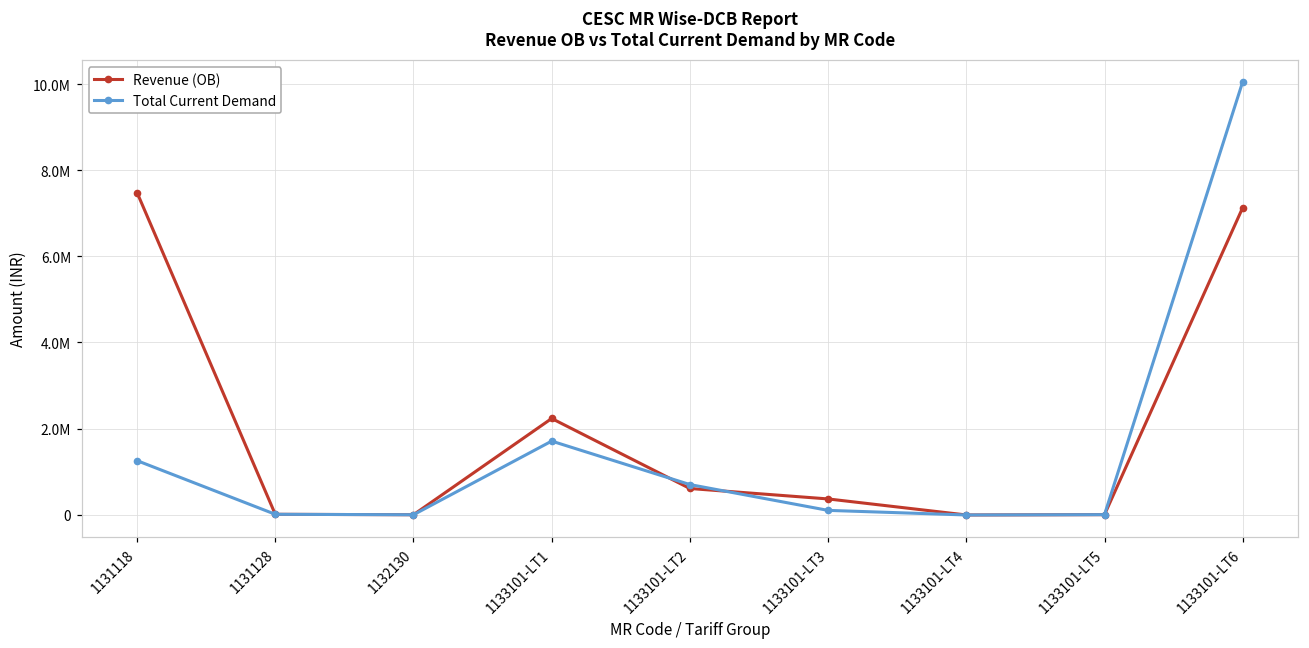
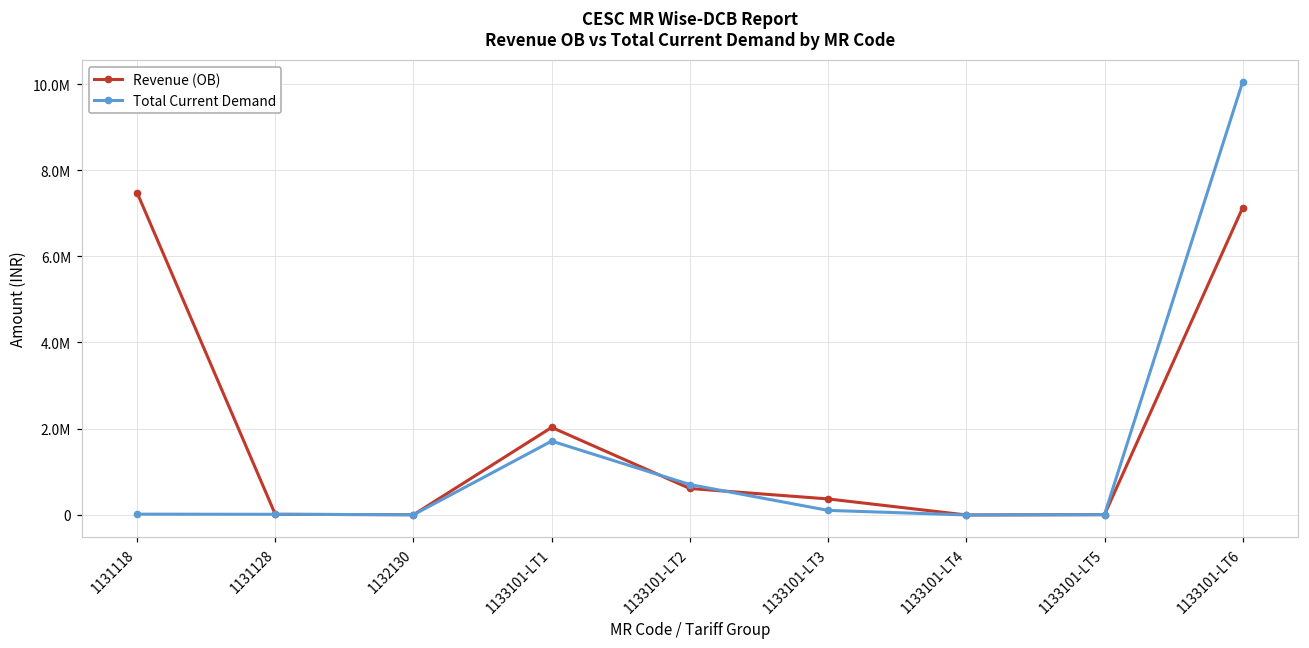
  {
    "Revenue (OB)": {
      "1131118": 7500000,
-     "1133101-LT1": 2200000,
+     "1133101-LT1": 2000000,
      "1133101-LT2": 600000,
      "1133101-LT3": 400000,
      "1133101-LT6": 7100000
    },
    "Total Current Demand": {
-     "1131118": 1300000,
+     "1131118": 0,
      "1133101-LT1": 1700000,
      "1133101-LT2": 700000,
      "1133101-LT3": 100000,
      "1133101-LT6": 10100000
    }
  }
